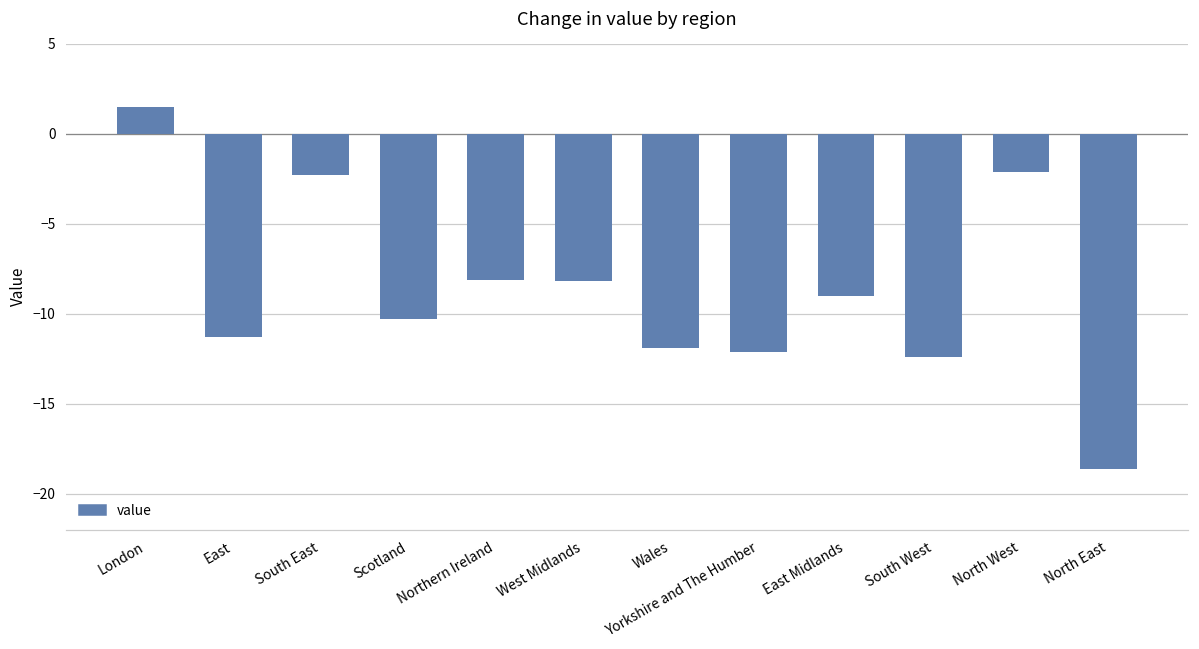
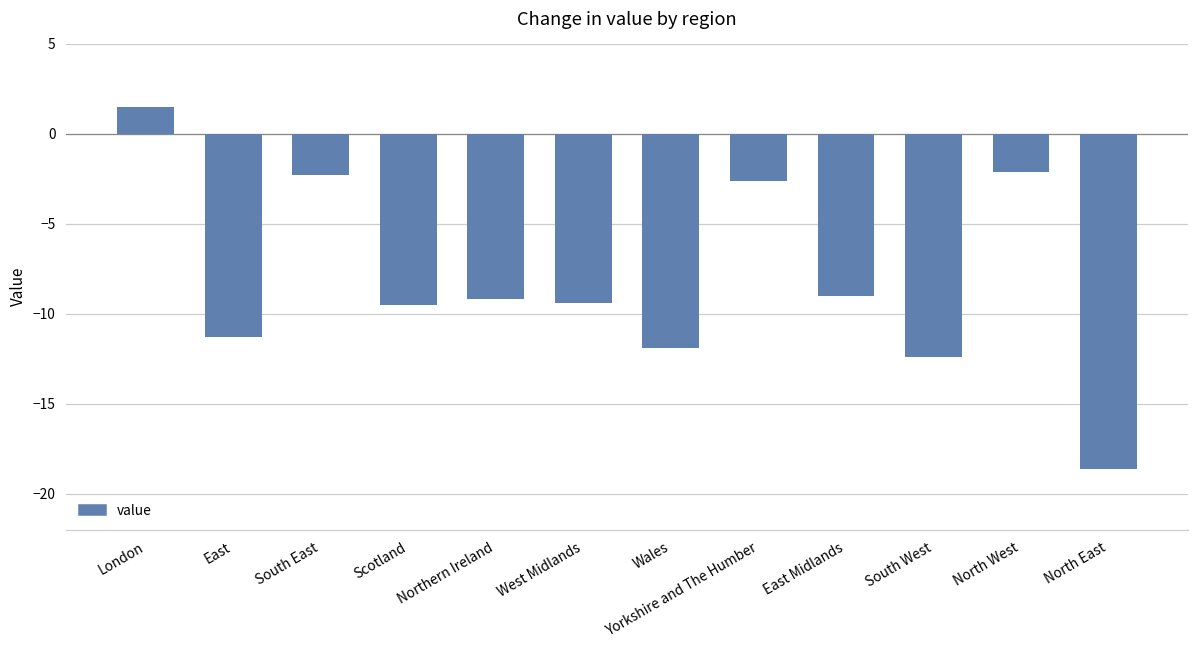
  {
    "London": 1.5,
    "East": -11.3,
    "South East": -2.3,
-   "Scotland": -10.3,
-   "Northern Ireland": -8.1,
-   "West Midlands": -8.2,
+   "Scotland": -9.5,
+   "Northern Ireland": -9.2,
+   "West Midlands": -9.4,
    "Wales": -11.9,
-   "Yorkshire and The Humber": -12.1,
+   "Yorkshire and The Humber": -2.6,
    "East Midlands": -9.0,
    "South West": -12.4,
    "North West": -2.1,
    "North East": -18.6
  }
